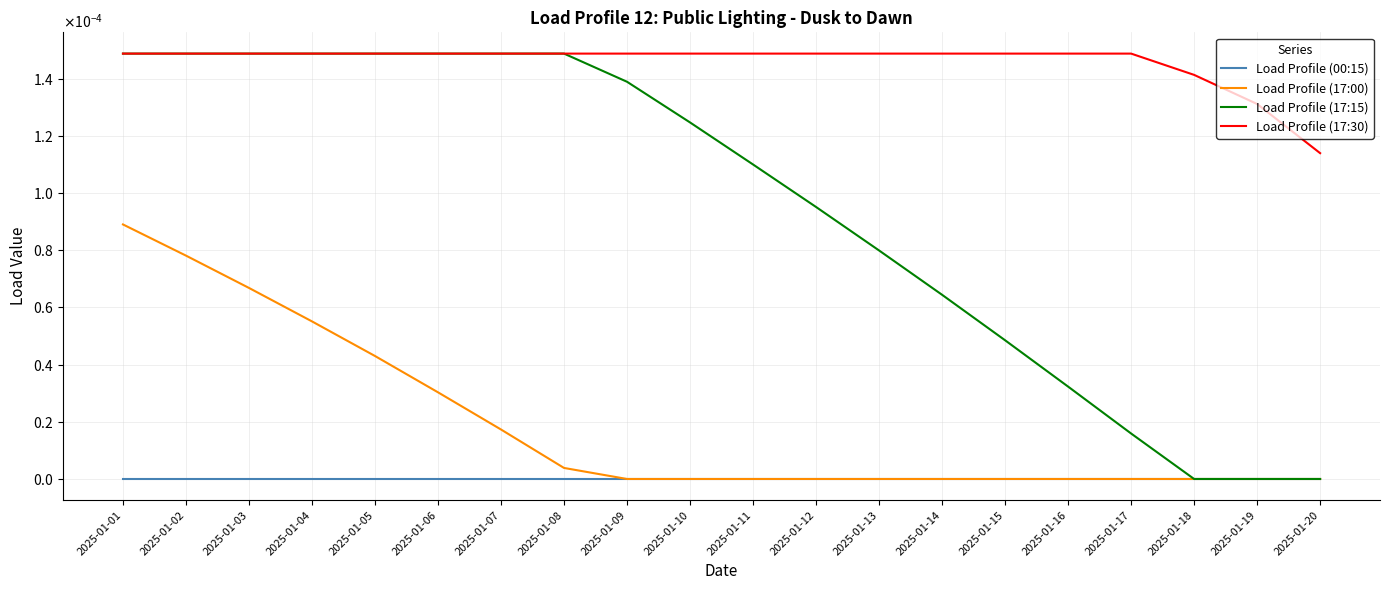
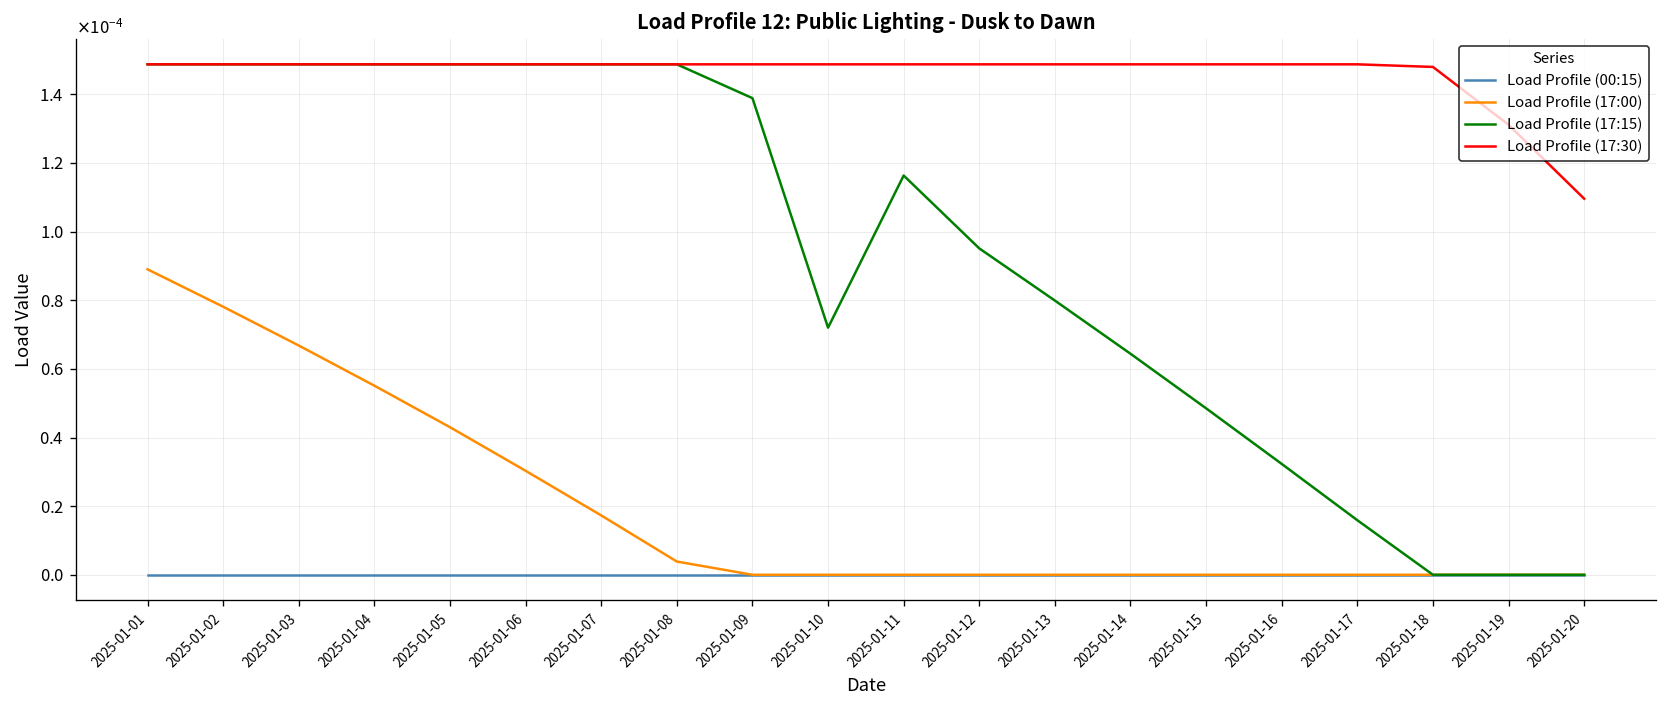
  {
    "Load Profile (00:15)": {
      "2025-01-01": 0.000000,
      "2025-01-02": 0.000000,
      "2025-01-03": 0.000000,
      "2025-01-04": 0.000000,
      "2025-01-05": 0.000000,
      "2025-01-06": 0.000000,
      "2025-01-07": 0.000000,
      "2025-01-08": 0.000000
    },
    "Load Profile (17:00)": {
      "2025-01-01": 0.000089,
      "2025-01-02": 0.000078,
      "2025-01-03": 0.000067,
      "2025-01-04": 0.000055,
      "2025-01-05": 0.000043,
      "2025-01-06": 0.000030,
      "2025-01-07": 0.000017,
      "2025-01-08": 0.000004
    },
    "Load Profile (17:15)": {
      "2025-01-09": 0.000139,
-     "2025-01-10": 0.000125,
-     "2025-01-11": 0.000110,
+     "2025-01-10": 0.000072,
+     "2025-01-11": 0.000116,
      "2025-01-12": 0.000095,
      "2025-01-13": 0.000080,
      "2025-01-14": 0.000064,
      "2025-01-15": 0.000048,
      "2025-01-16": 0.000032,
      "2025-01-17": 0.000016
    },
    "Load Profile (17:30)": {
      "2025-01-09": 0.000149,
      "2025-01-10": 0.000149,
      "2025-01-11": 0.000149,
      "2025-01-12": 0.000149,
      "2025-01-13": 0.000149,
      "2025-01-14": 0.000149,
      "2025-01-15": 0.000149,
      "2025-01-16": 0.000149,
      "2025-01-17": 0.000149,
-     "2025-01-18": 0.000141,
-     "2025-01-20": 0.000114
+     "2025-01-18": 0.000148,
+     "2025-01-20": 0.000110
    }
  }
